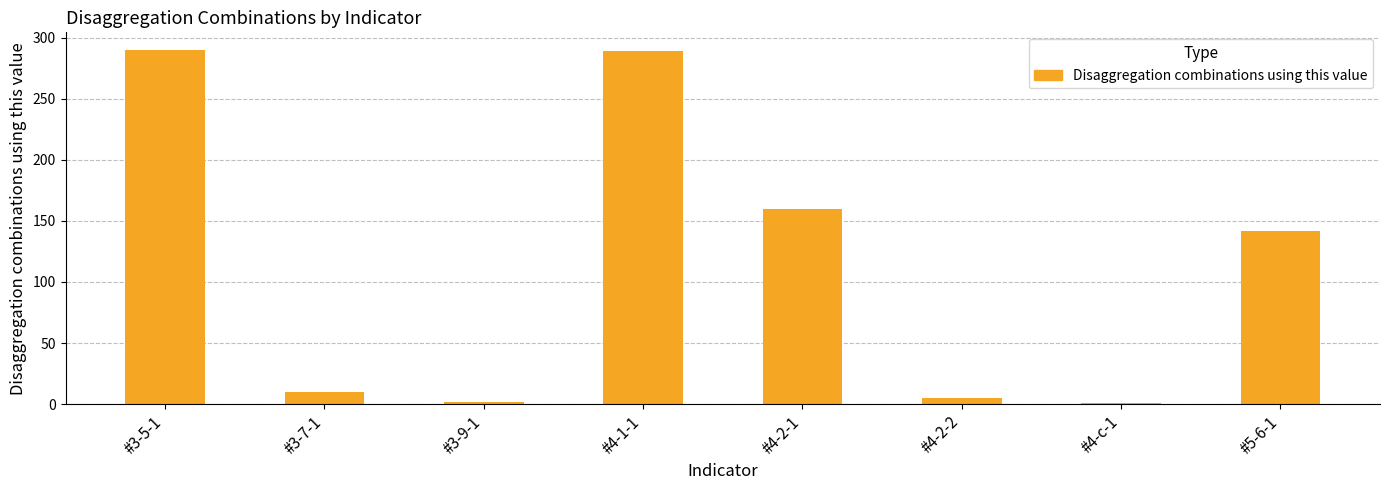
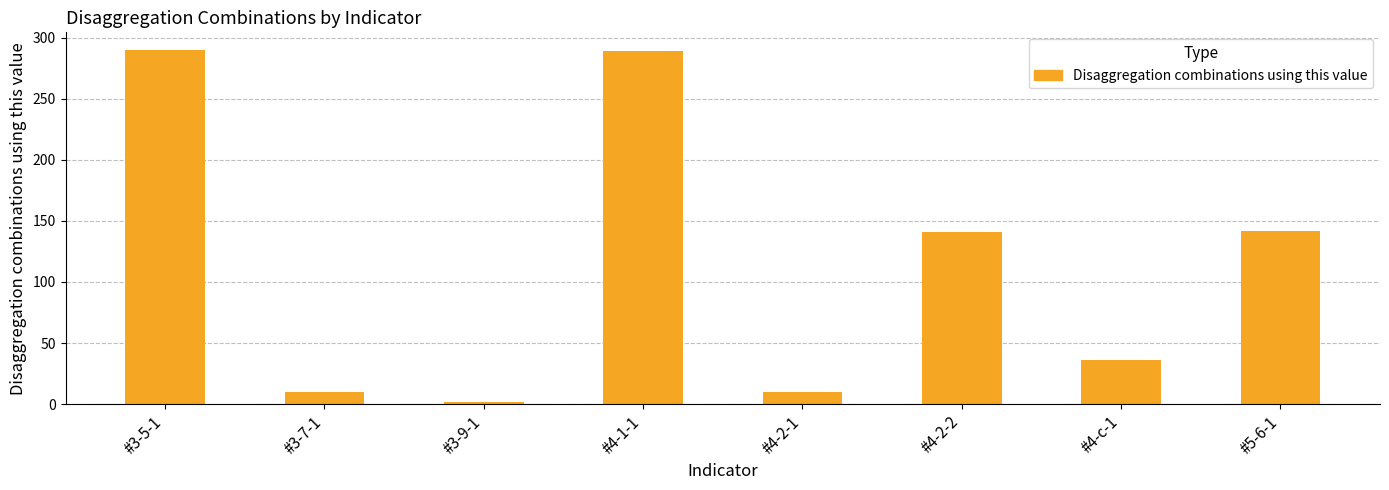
  {
    "#3-5-1": 290,
    "#3-7-1": 10,
    "#4-1-1": 289,
-   "#4-2-1": 160,
-   "#4-2-2": 5,
-   "#4-c-1": 1,
+   "#4-2-1": 10,
+   "#4-2-2": 141,
+   "#4-c-1": 36,
    "#5-6-1": 142
  }
